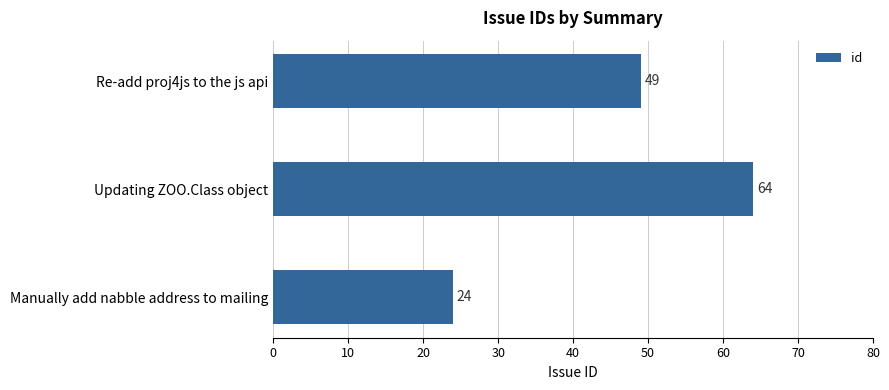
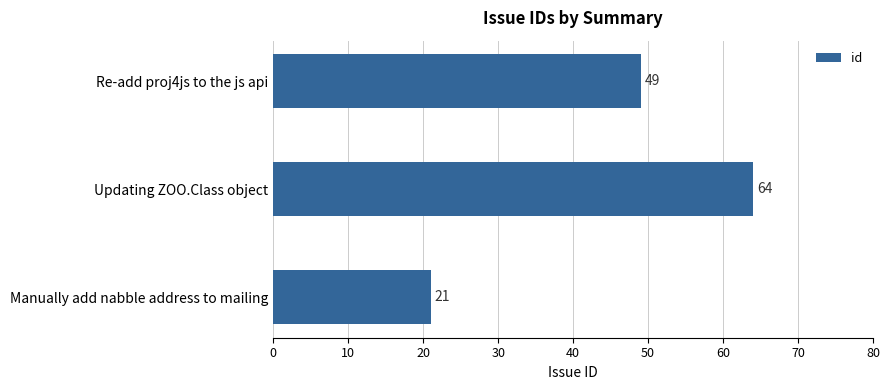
  {
    "Re-add proj4js to the js api": 49,
    "Updating ZOO.Class object": 64,
-   "Manually add nabble address to mailing": 24
+   "Manually add nabble address to mailing": 21
  }
